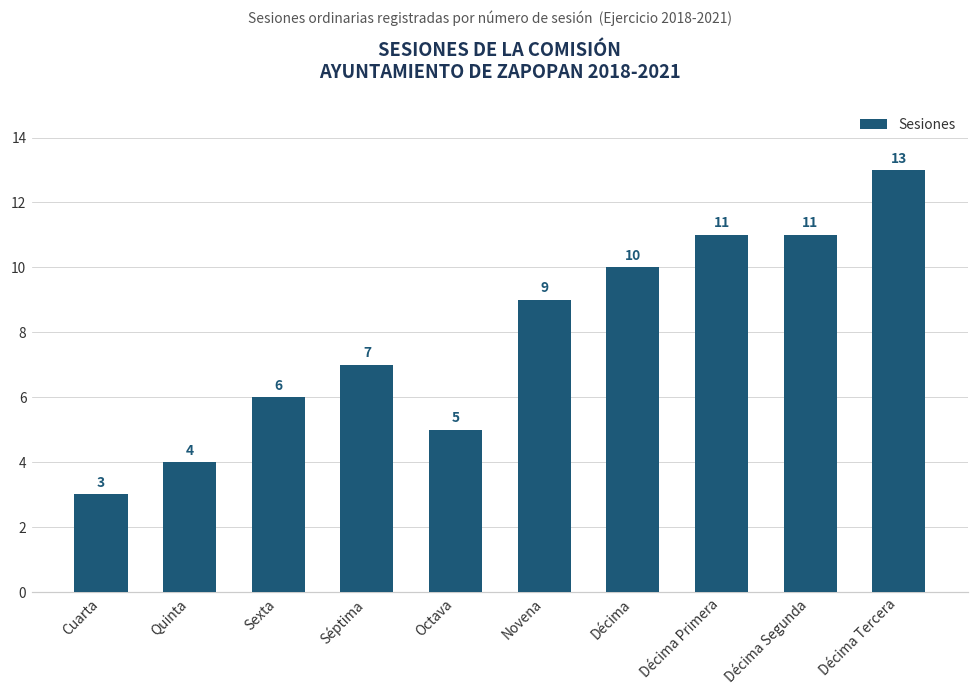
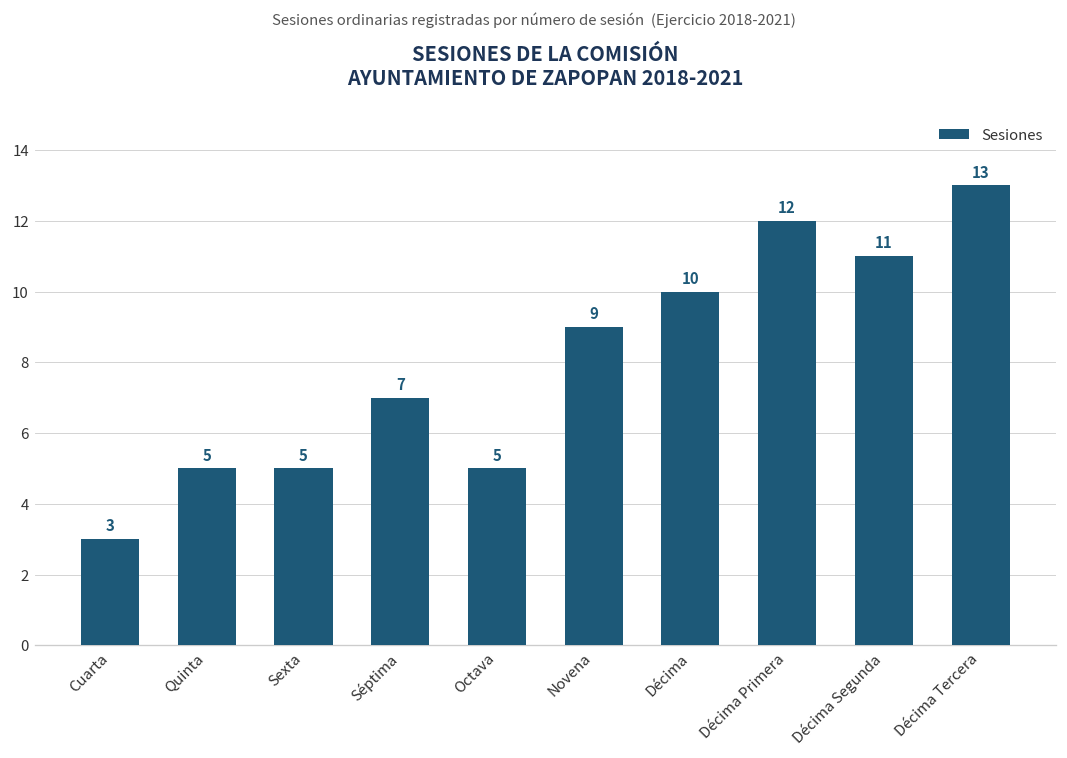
  {
    "Cuarta": 3,
-   "Quinta": 4,
-   "Sexta": 6,
+   "Quinta": 5,
+   "Sexta": 5,
    "Séptima": 7,
    "Octava": 5,
    "Novena": 9,
    "Décima": 10,
-   "Décima Primera": 11,
+   "Décima Primera": 12,
    "Décima Segunda": 11,
    "Décima Tercera": 13
  }
